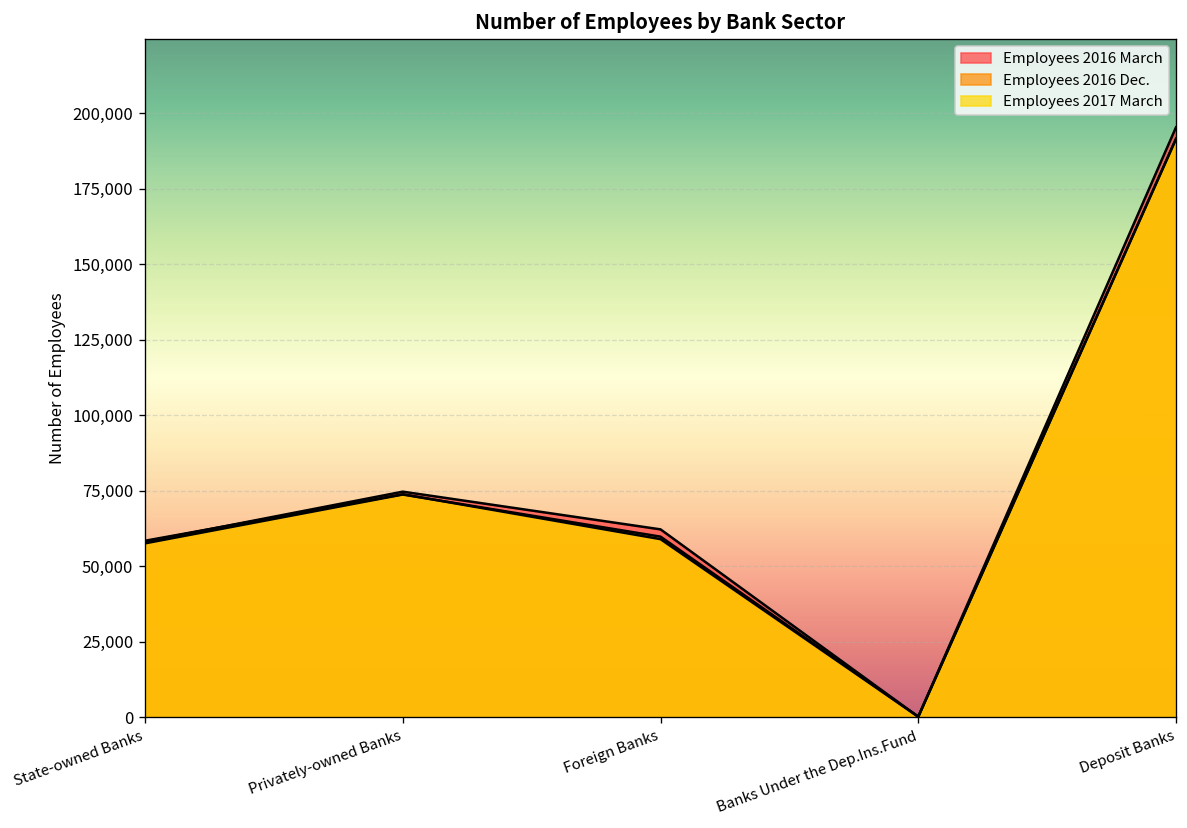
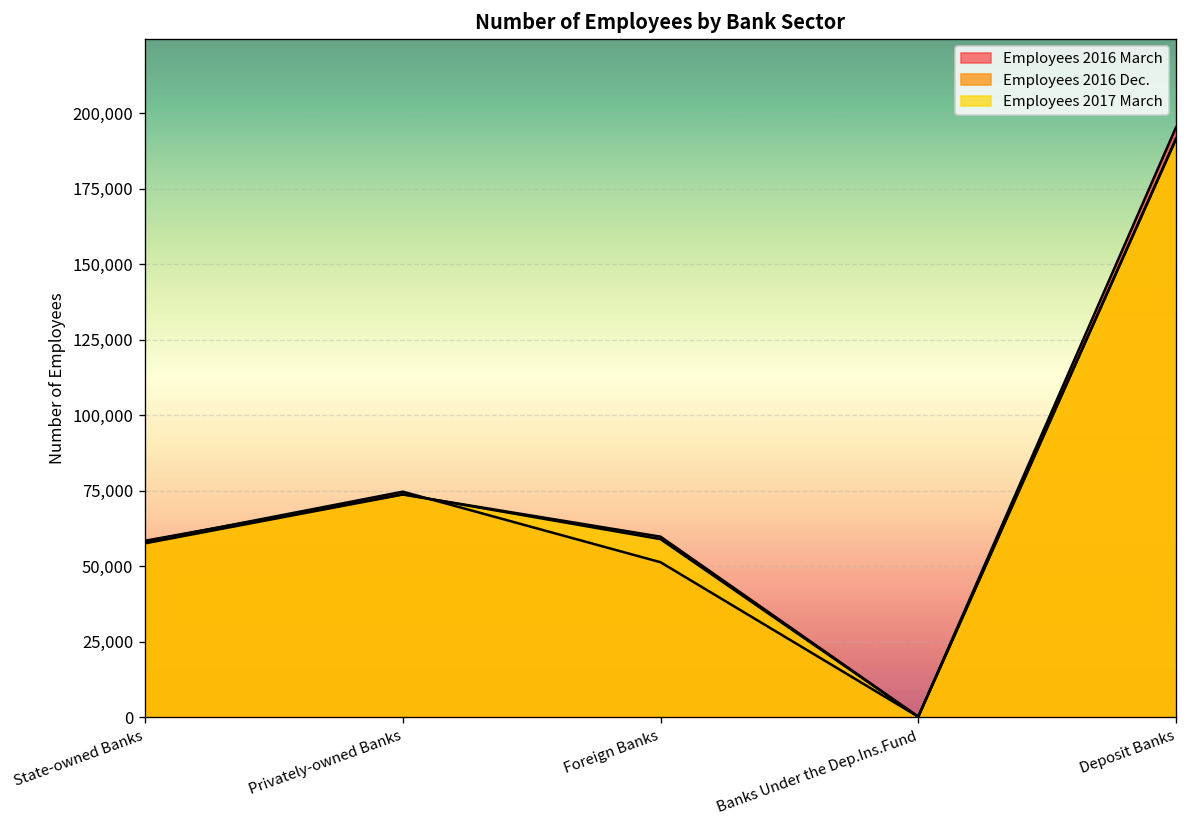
  {
    "Employees 2016 March": {
-     "Foreign Banks": "62,000",
+     "Foreign Banks": "51,000",
      "Deposit Banks": "195,000"
    }
  }
